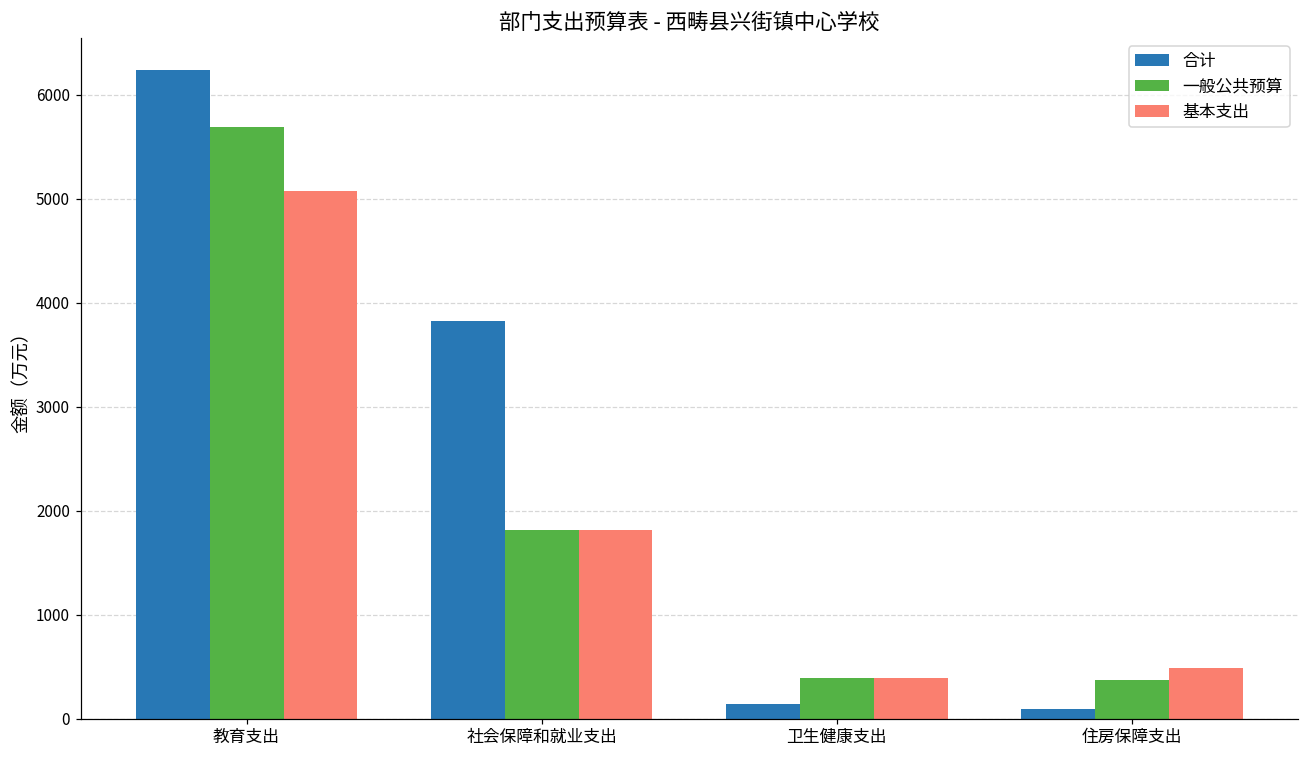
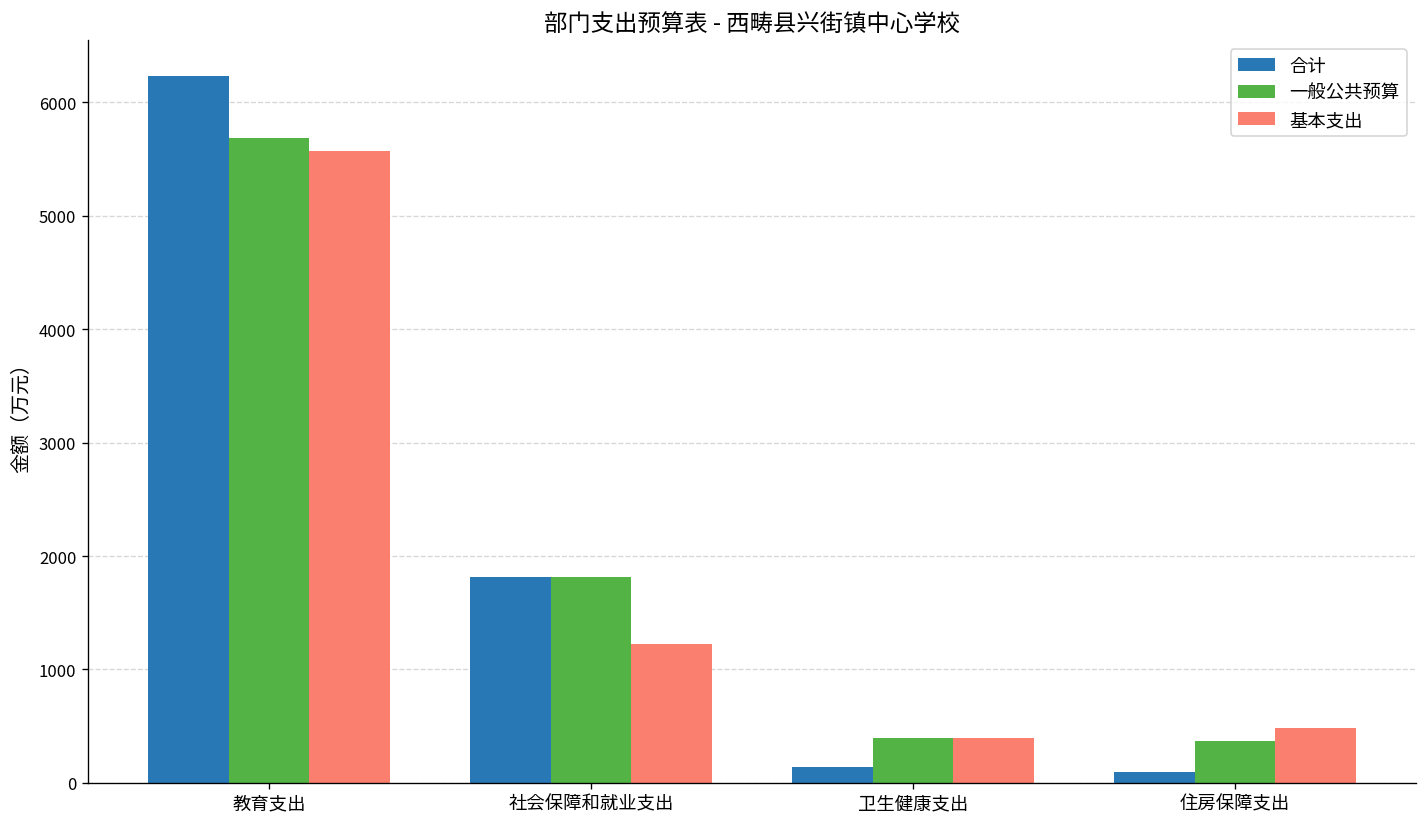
  {
    "合计": {
      "教育支出": 6200,
-     "社会保障和就业支出": 3800,
+     "社会保障和就业支出": 1800,
      "卫生健康支出": 100,
      "住房保障支出": 100
    },
    "一般公共预算": {
      "教育支出": 5700,
      "社会保障和就业支出": 1800,
      "卫生健康支出": 400,
      "住房保障支出": 400
    },
    "基本支出": {
-     "教育支出": 5100,
-     "社会保障和就业支出": 1800,
+     "教育支出": 5600,
+     "社会保障和就业支出": 1200,
      "卫生健康支出": 400,
      "住房保障支出": 500
    }
  }
